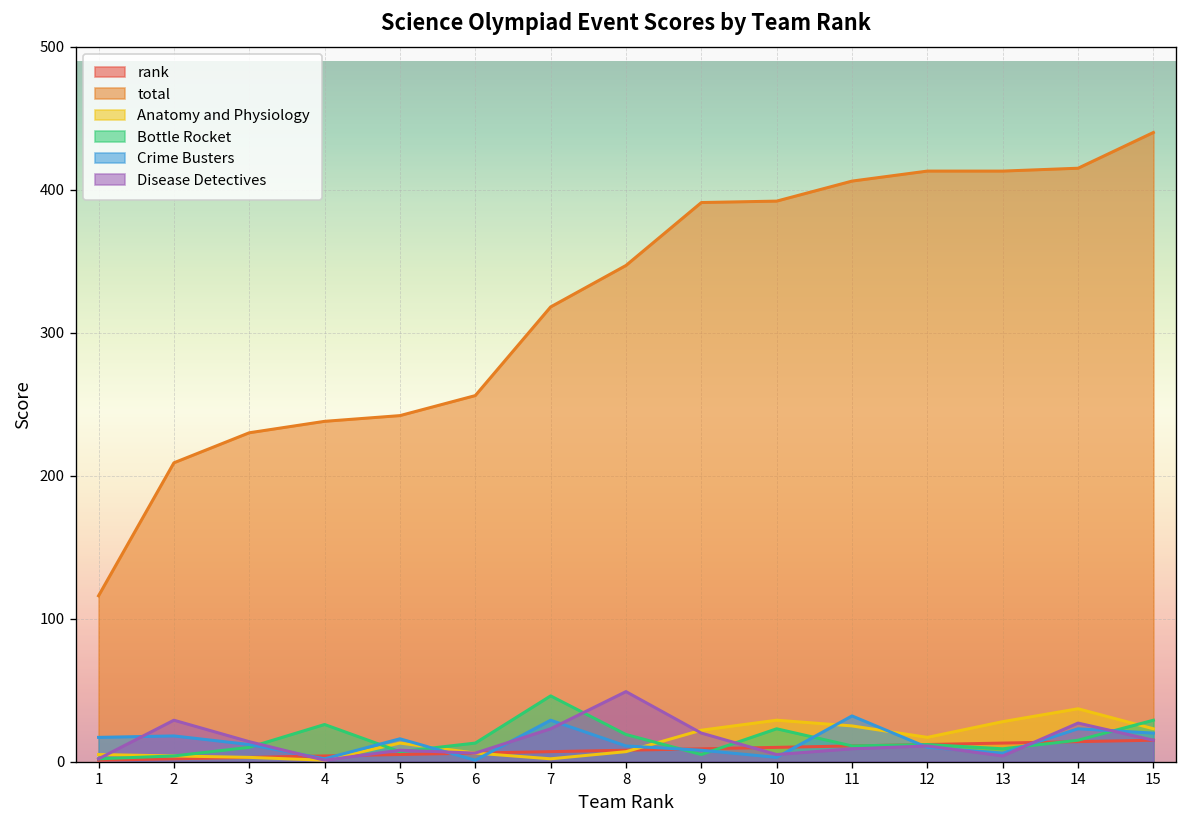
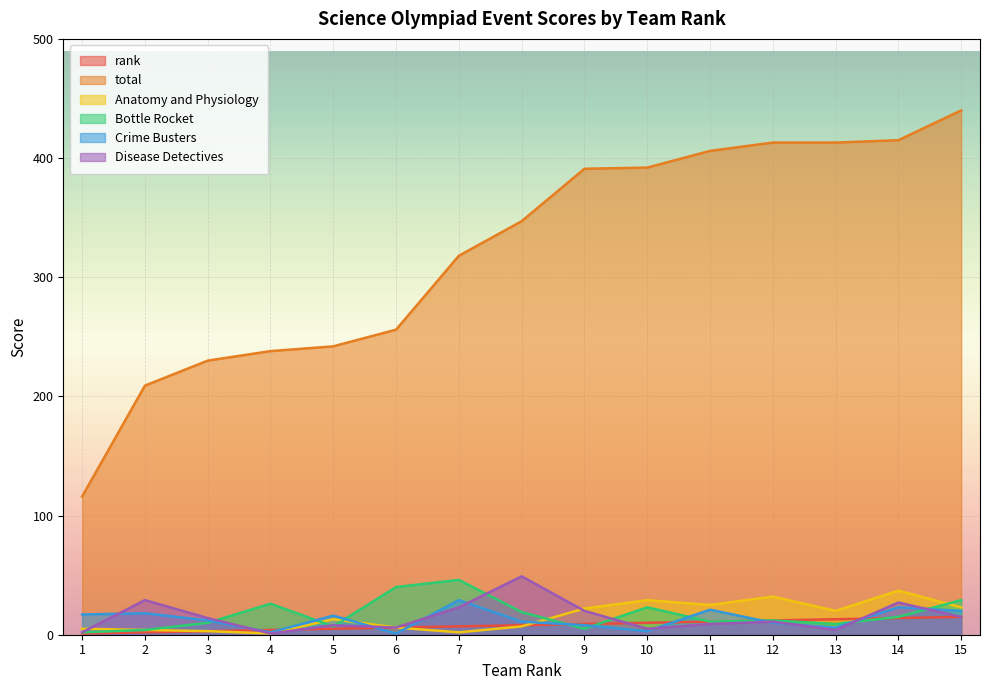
  {
    "Anatomy and Physiology": {
      "1": 5,
      "5": 13,
      "7": 2,
      "10": 29,
      "11": 25,
-     "12": 17,
-     "13": 28,
+     "12": 32,
+     "13": 20,
      "14": 37,
      "15": 23
    },
    "Bottle Rocket": {
      "4": 26,
-     "6": 13,
+     "6": 40,
      "7": 46,
      "8": 19,
      "9": 5,
      "10": 23,
      "13": 9,
      "15": 29
    },
    "Crime Busters": {
      "1": 17,
      "2": 18,
      "5": 16,
      "6": 1,
      "7": 29,
      "8": 11,
-     "11": 32,
+     "11": 21,
      "14": 23,
      "15": 20
    },
    "Disease Detectives": {
      "2": 29,
      "7": 23,
      "8": 49,
      "14": 27
    }
  }
